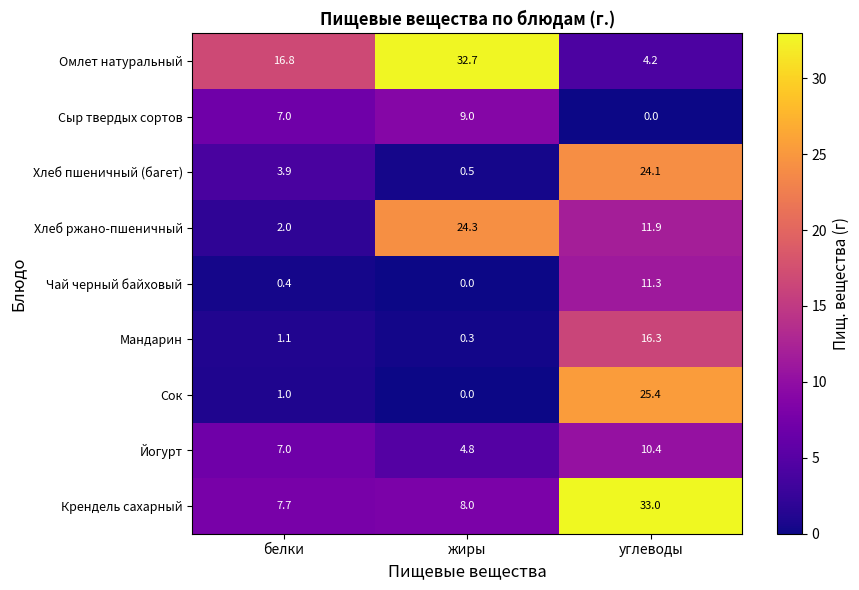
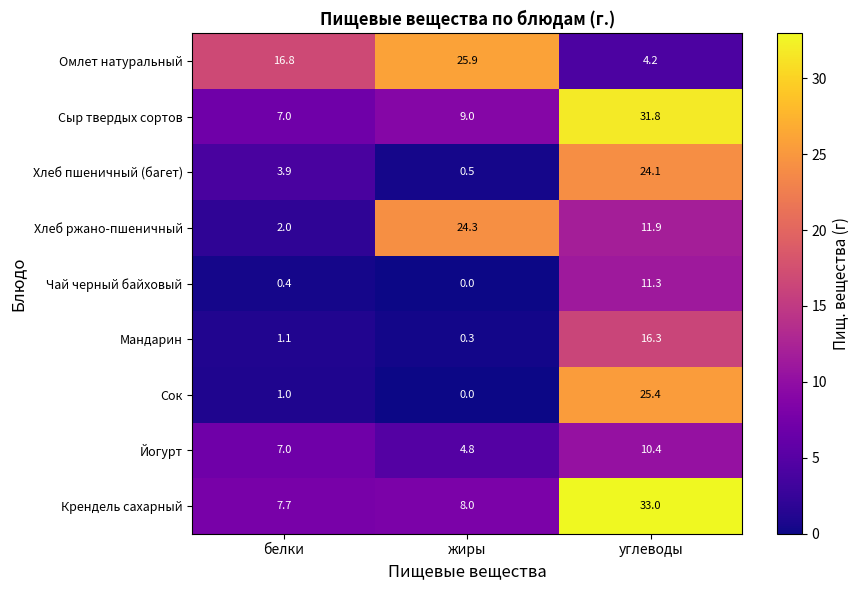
  {
    "Омлет натуральный": {
      "белки": 16.8,
-     "жиры": 32.7,
+     "жиры": 25.9,
      "углеводы": 4.2
    },
    "Сыр твердых сортов": {
      "белки": 7.0,
      "жиры": 9.0,
-     "углеводы": 0.0
+     "углеводы": 31.8
    },
    "Хлеб пшеничный (багет)": {
      "белки": 3.9,
      "жиры": 0.5,
      "углеводы": 24.1
    },
    "Хлеб ржано-пшеничный": {
      "белки": 2.0,
      "жиры": 24.3,
      "углеводы": 11.9
    },
    "Чай черный байховый": {
      "белки": 0.4,
      "жиры": 0.0,
      "углеводы": 11.3
    },
    "Мандарин": {
      "белки": 1.1,
      "жиры": 0.3,
      "углеводы": 16.3
    },
    "Сок": {
      "белки": 1.0,
      "жиры": 0.0,
      "углеводы": 25.4
    },
    "Йогурт": {
      "белки": 7.0,
      "жиры": 4.8,
      "углеводы": 10.4
    },
    "Крендель сахарный": {
      "белки": 7.7,
      "жиры": 8.0,
      "углеводы": 33.0
    }
  }
